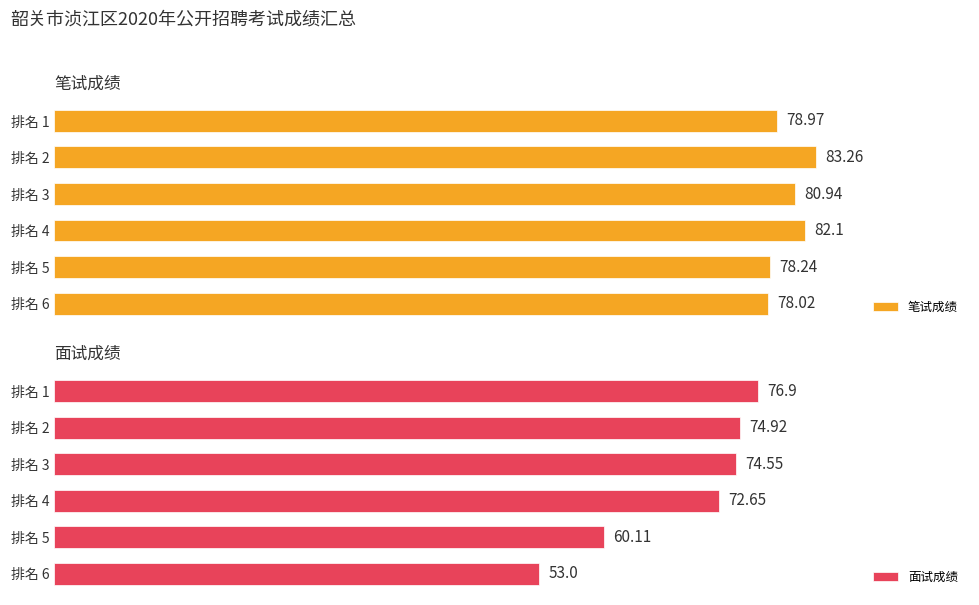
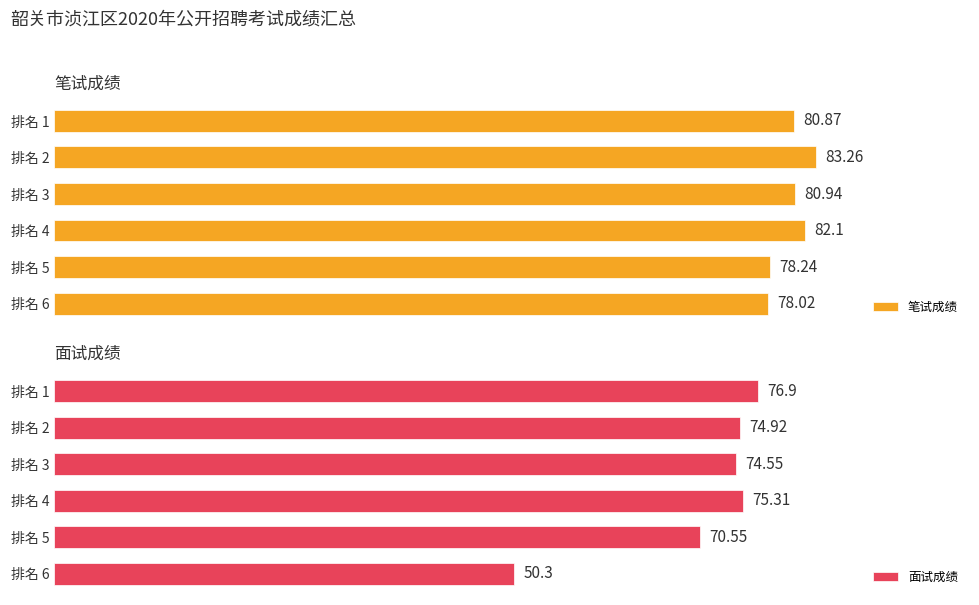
  {
    "笔试成绩": {
-     "排名 1": 78.97,
+     "排名 1": 80.87,
      "排名 2": 83.26,
      "排名 3": 80.94,
      "排名 4": 82.1,
      "排名 5": 78.24,
      "排名 6": 78.02
    },
    "面试成绩": {
      "排名 1": 76.9,
      "排名 2": 74.92,
      "排名 3": 74.55,
-     "排名 4": 72.65,
-     "排名 5": 60.11,
-     "排名 6": 53.0
+     "排名 4": 75.31,
+     "排名 5": 70.55,
+     "排名 6": 50.3
    }
  }
